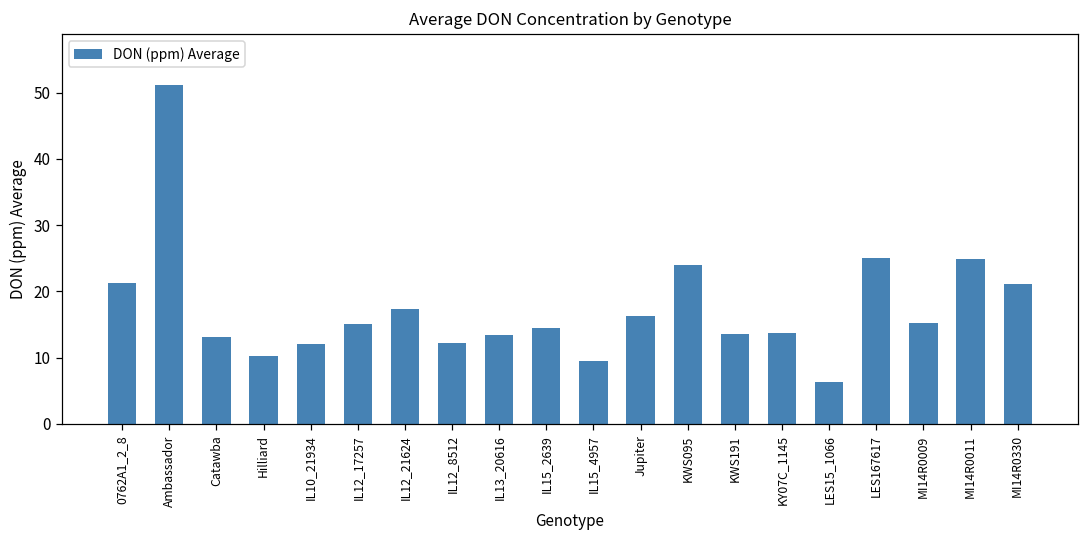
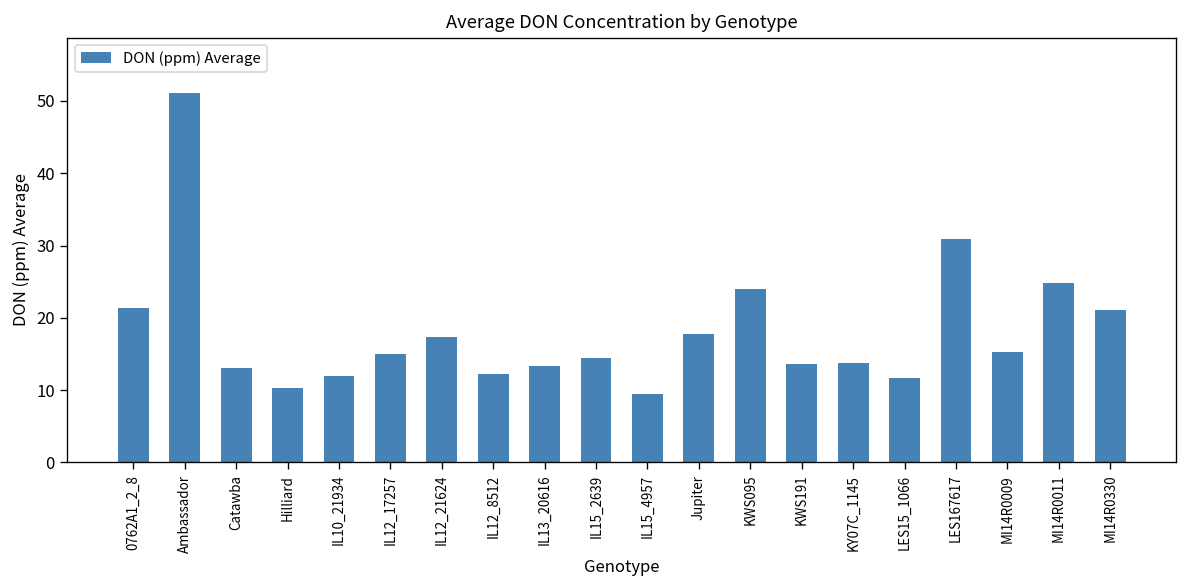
  {
    "0762A1_2_8": 21,
    "Ambassador": 51,
    "Catawba": 13,
    "Hilliard": 10,
    "IL10_21934": 12,
    "IL12_17257": 15,
    "IL12_21624": 17,
    "IL12_8512": 12,
    "IL13_20616": 13,
    "IL15_2639": 14,
    "IL15_4957": 10,
-   "Jupiter": 16,
+   "Jupiter": 18,
    "KWS095": 24,
    "KWS191": 14,
    "KY07C_1145": 14,
-   "LES15_1066": 6,
-   "LES167617": 25,
+   "LES15_1066": 12,
+   "LES167617": 31,
    "MI14R0009": 15,
    "MI14R0011": 25,
    "MI14R0330": 21
  }
